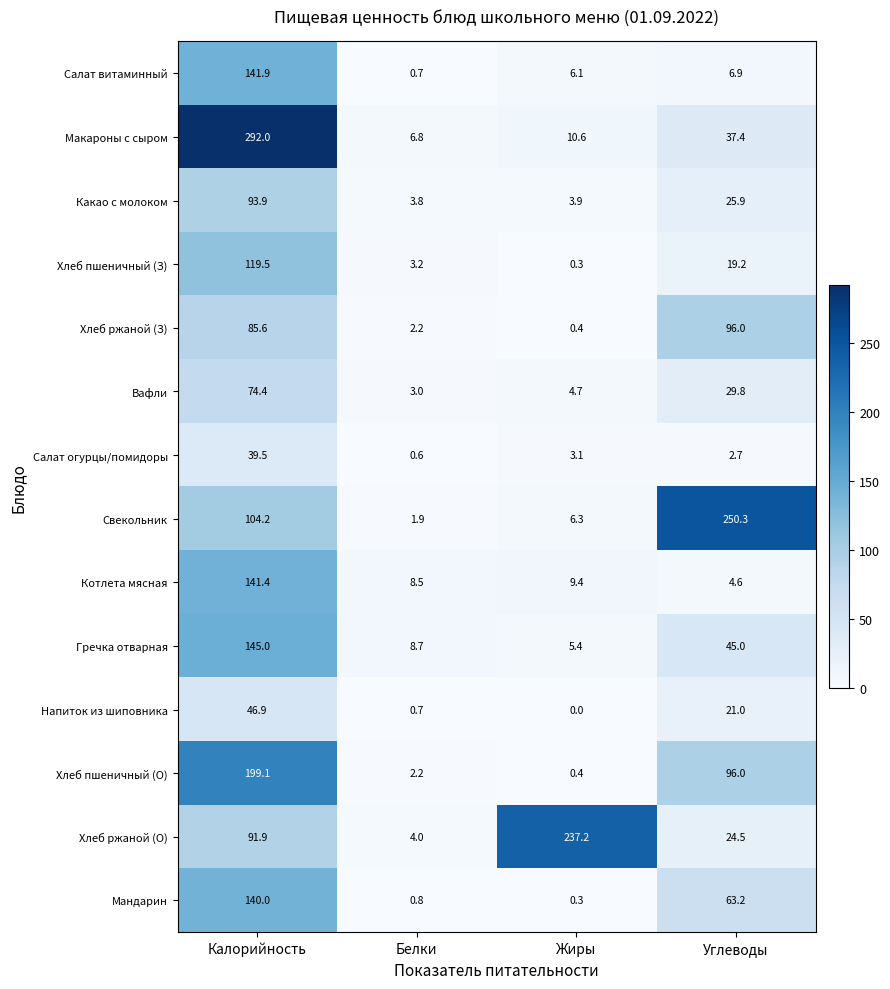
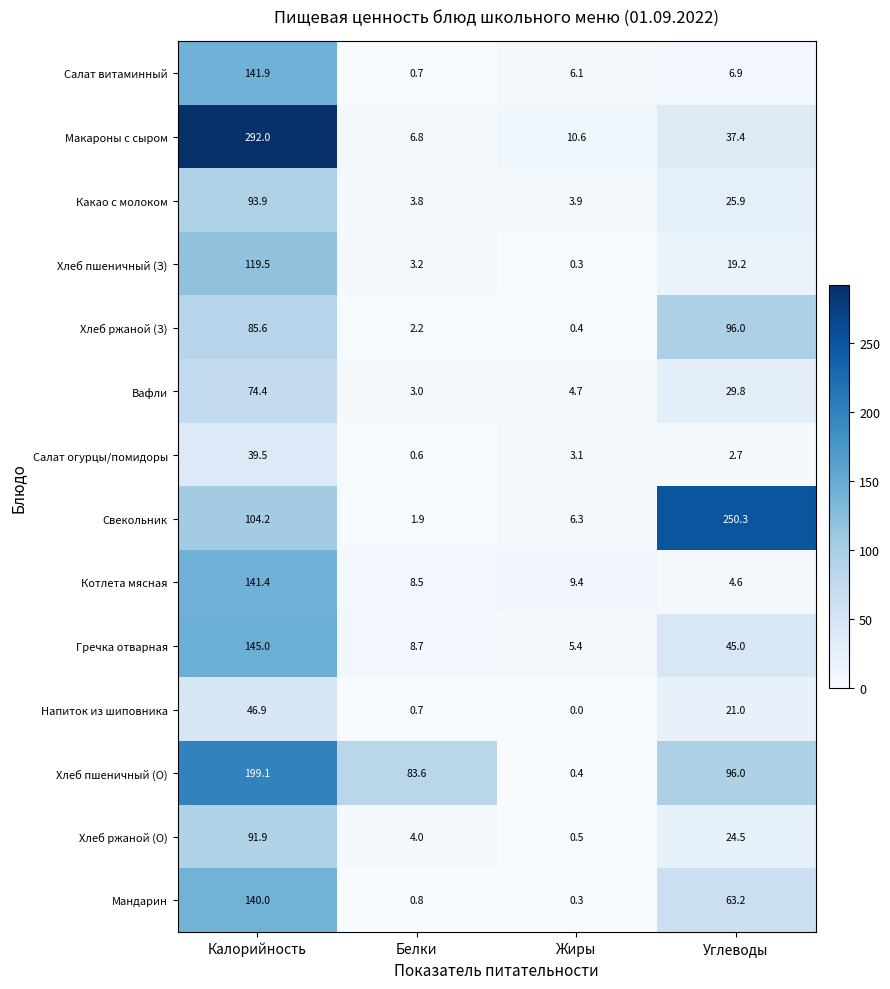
  {
    "Салат витаминный": {
      "Калорийность": 141.9,
      "Белки": 0.7,
      "Жиры": 6.1,
      "Углеводы": 6.9
    },
    "Макароны с сыром": {
      "Калорийность": 292.0,
      "Белки": 6.8,
      "Жиры": 10.6,
      "Углеводы": 37.4
    },
    "Какао с молоком": {
      "Калорийность": 93.9,
      "Белки": 3.8,
      "Жиры": 3.9,
      "Углеводы": 25.9
    },
    "Хлеб пшеничный (З)": {
      "Калорийность": 119.5,
      "Белки": 3.2,
      "Жиры": 0.3,
      "Углеводы": 19.2
    },
    "Хлеб ржаной (З)": {
      "Калорийность": 85.6,
      "Белки": 2.2,
      "Жиры": 0.4,
      "Углеводы": 96.0
    },
    "Вафли": {
      "Калорийность": 74.4,
      "Белки": 3.0,
      "Жиры": 4.7,
      "Углеводы": 29.8
    },
    "Салат огурцы/помидоры": {
      "Калорийность": 39.5,
      "Белки": 0.6,
      "Жиры": 3.1,
      "Углеводы": 2.7
    },
    "Свекольник": {
      "Калорийность": 104.2,
      "Белки": 1.9,
      "Жиры": 6.3,
      "Углеводы": 250.3
    },
    "Котлета мясная": {
      "Калорийность": 141.4,
      "Белки": 8.5,
      "Жиры": 9.4,
      "Углеводы": 4.6
    },
    "Гречка отварная": {
      "Калорийность": 145.0,
      "Белки": 8.7,
      "Жиры": 5.4,
      "Углеводы": 45.0
    },
    "Напиток из шиповника": {
      "Калорийность": 46.9,
      "Белки": 0.7,
      "Жиры": 0.0,
      "Углеводы": 21.0
    },
    "Хлеб пшеничный (О)": {
      "Калорийность": 199.1,
-     "Белки": 2.2,
+     "Белки": 83.6,
      "Жиры": 0.4,
      "Углеводы": 96.0
    },
    "Хлеб ржаной (О)": {
      "Калорийность": 91.9,
      "Белки": 4.0,
-     "Жиры": 237.2,
+     "Жиры": 0.5,
      "Углеводы": 24.5
    },
    "Мандарин": {
      "Калорийность": 140.0,
      "Белки": 0.8,
      "Жиры": 0.3,
      "Углеводы": 63.2
    }
  }
